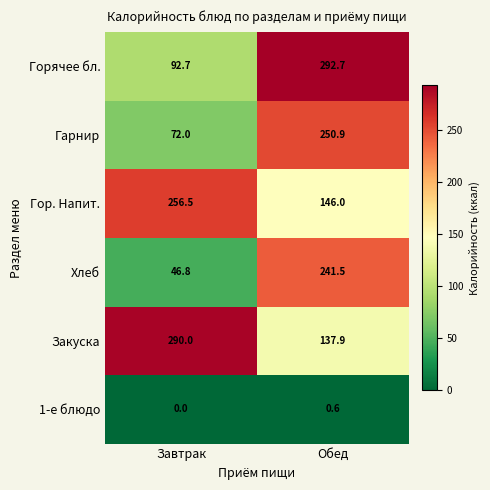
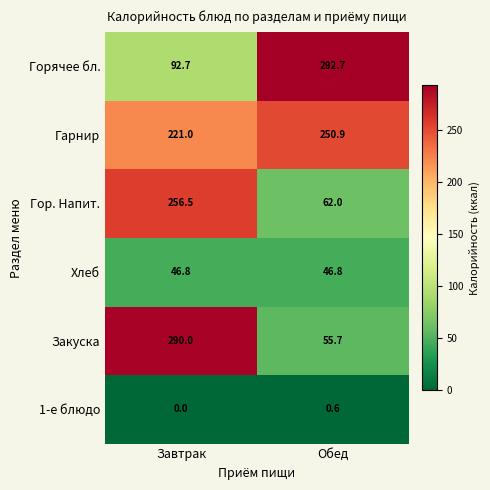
  {
    "Горячее бл.": {
      "Завтрак": 92.7,
      "Обед": 292.7
    },
    "Гарнир": {
-     "Завтрак": 72.0,
+     "Завтрак": 221.0,
      "Обед": 250.9
    },
    "Гор. Напит.": {
      "Завтрак": 256.5,
-     "Обед": 146.0
+     "Обед": 62.0
    },
    "Хлеб": {
      "Завтрак": 46.8,
-     "Обед": 241.5
+     "Обед": 46.8
    },
    "Закуска": {
      "Завтрак": 290.0,
-     "Обед": 137.9
+     "Обед": 55.7
    },
    "1-е блюдо": {
      "Завтрак": 0.0,
      "Обед": 0.6
    }
  }
